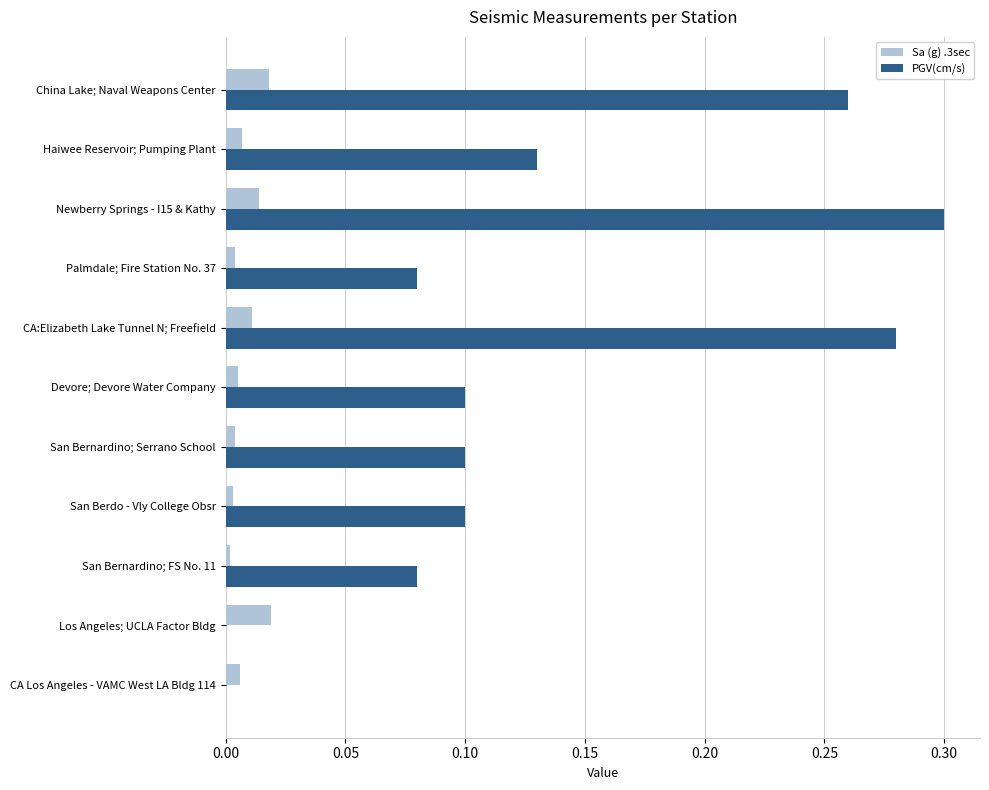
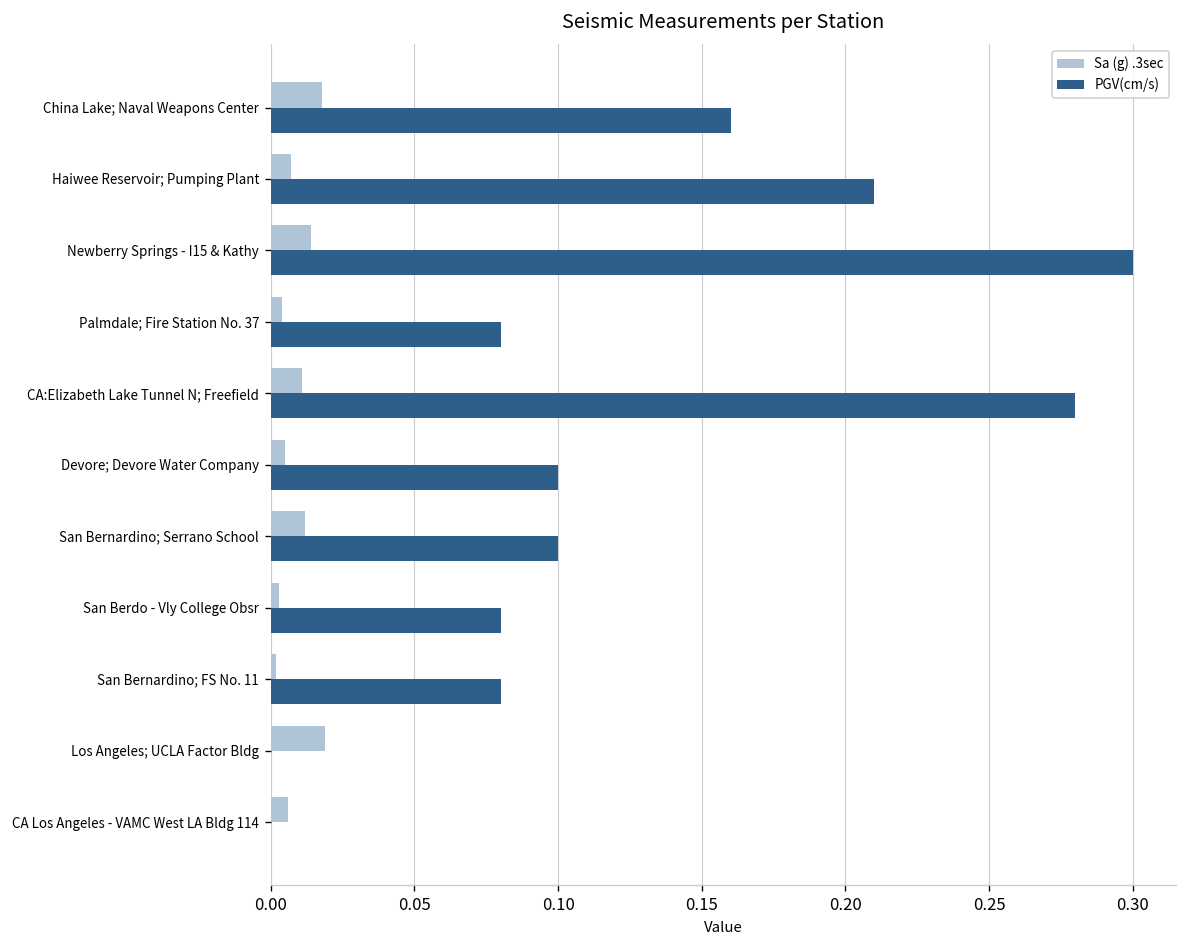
  {
    "Sa (g) .3sec": {
      "China Lake; Naval Weapons Center": 0.018,
      "Haiwee Reservoir; Pumping Plant": 0.007,
      "Newberry Springs - I15 & Kathy": 0.014,
      "Palmdale; Fire Station No. 37": 0.004,
      "CA:Elizabeth Lake Tunnel N; Freefield": 0.011,
      "Devore; Devore Water Company": 0.005,
-     "San Bernardino; Serrano School": 0.004,
+     "San Bernardino; Serrano School": 0.012,
      "San Berdo - Vly College Obsr": 0.003,
      "San Bernardino; FS No. 11": 0.002,
      "Los Angeles; UCLA Factor Bldg": 0.019,
      "CA Los Angeles - VAMC West LA Bldg 114": 0.006
    },
    "PGV(cm/s)": {
-     "China Lake; Naval Weapons Center": 0.26,
-     "Haiwee Reservoir; Pumping Plant": 0.13,
+     "China Lake; Naval Weapons Center": 0.16,
+     "Haiwee Reservoir; Pumping Plant": 0.21,
      "Newberry Springs - I15 & Kathy": 0.30,
      "Palmdale; Fire Station No. 37": 0.08,
      "CA:Elizabeth Lake Tunnel N; Freefield": 0.28,
      "Devore; Devore Water Company": 0.10,
      "San Bernardino; Serrano School": 0.10,
-     "San Berdo - Vly College Obsr": 0.10,
+     "San Berdo - Vly College Obsr": 0.08,
      "San Bernardino; FS No. 11": 0.08,
      "Los Angeles; UCLA Factor Bldg": 0.00,
      "CA Los Angeles - VAMC West LA Bldg 114": 0.00
    }
  }
